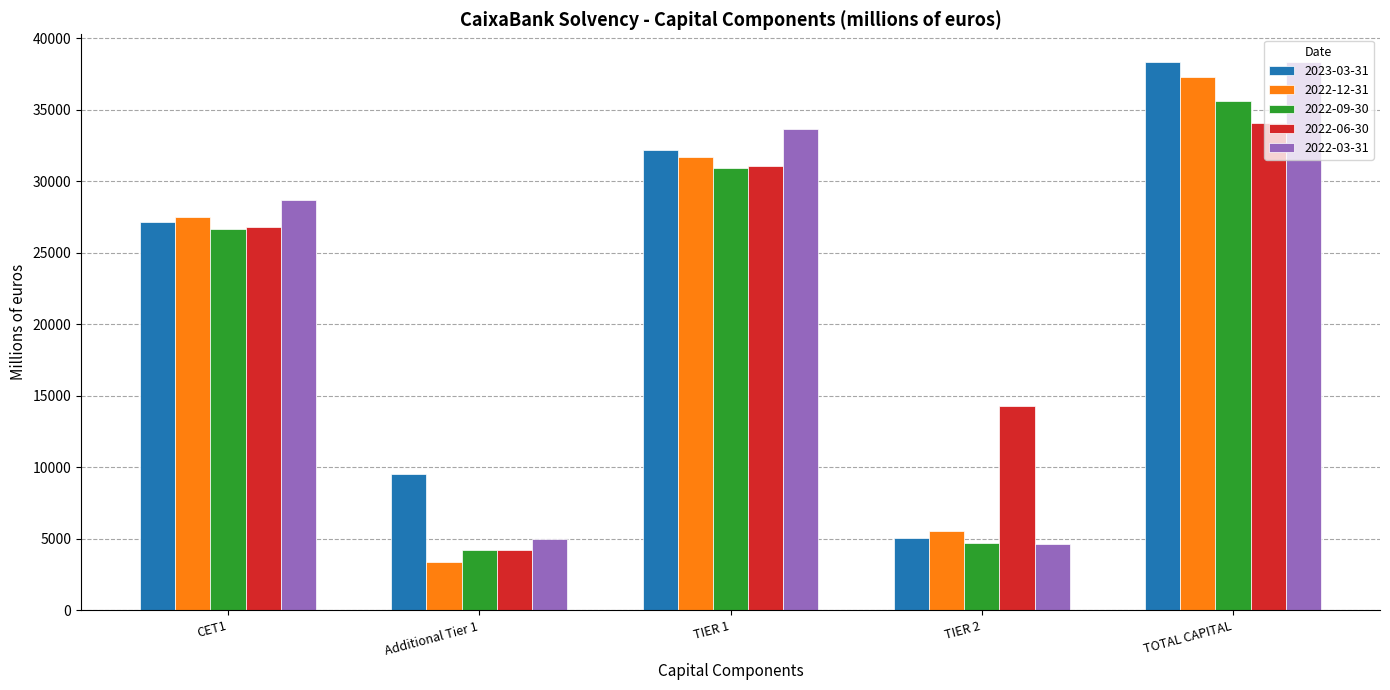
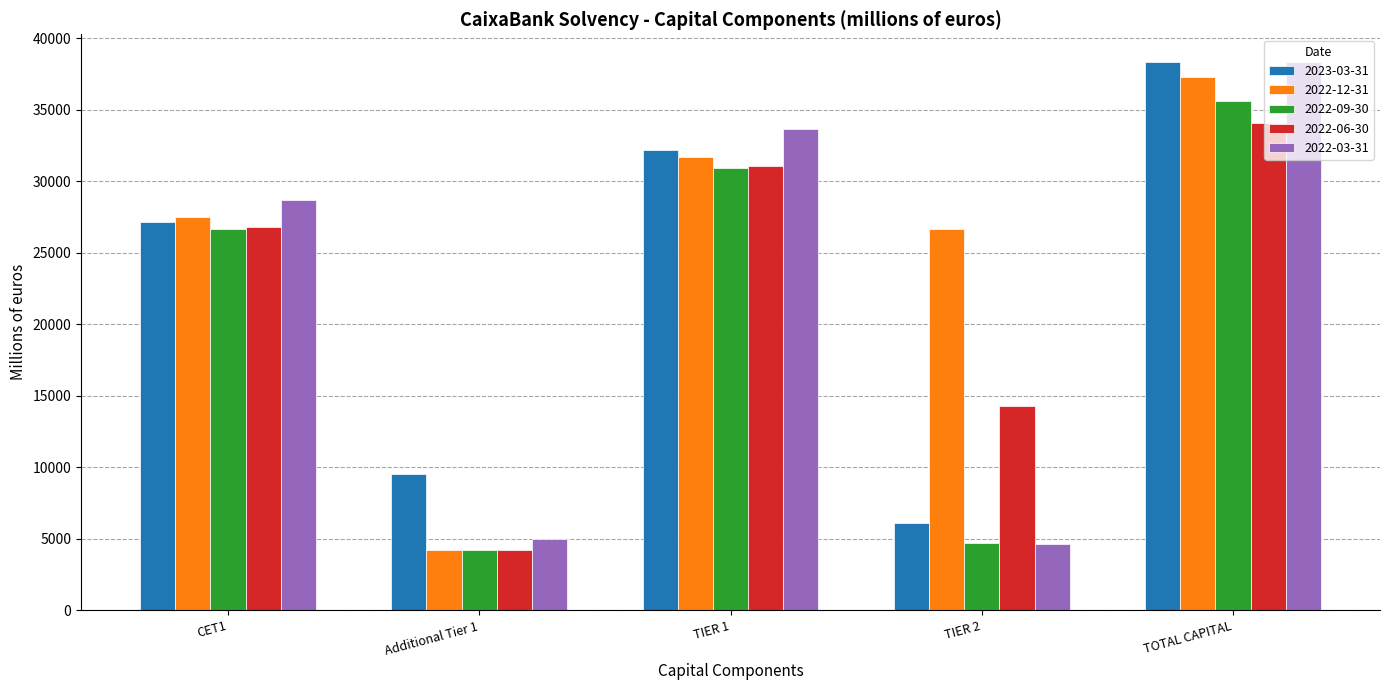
  {
    "2023-03-31": {
      "CET1": 27200,
      "Additional Tier 1": 9600,
      "TIER 1": 32200,
-     "TIER 2": 5100,
+     "TIER 2": 6100,
      "TOTAL CAPITAL": 38300
    },
    "2022-12-31": {
      "CET1": 27500,
-     "Additional Tier 1": 3400,
+     "Additional Tier 1": 4200,
      "TIER 1": 31700,
-     "TIER 2": 5600,
+     "TIER 2": 26700,
      "TOTAL CAPITAL": 37300
    },
    "2022-09-30": {
      "CET1": 26700,
      "Additional Tier 1": 4200,
      "TIER 1": 30900,
      "TIER 2": 4700,
      "TOTAL CAPITAL": 35600
    },
    "2022-06-30": {
      "CET1": 26800,
      "Additional Tier 1": 4200,
      "TIER 1": 31100,
      "TIER 2": 14300
    },
    "2022-03-31": {
      "CET1": 28700,
      "Additional Tier 1": 5000,
      "TIER 1": 33700,
      "TIER 2": 4700
    }
  }
